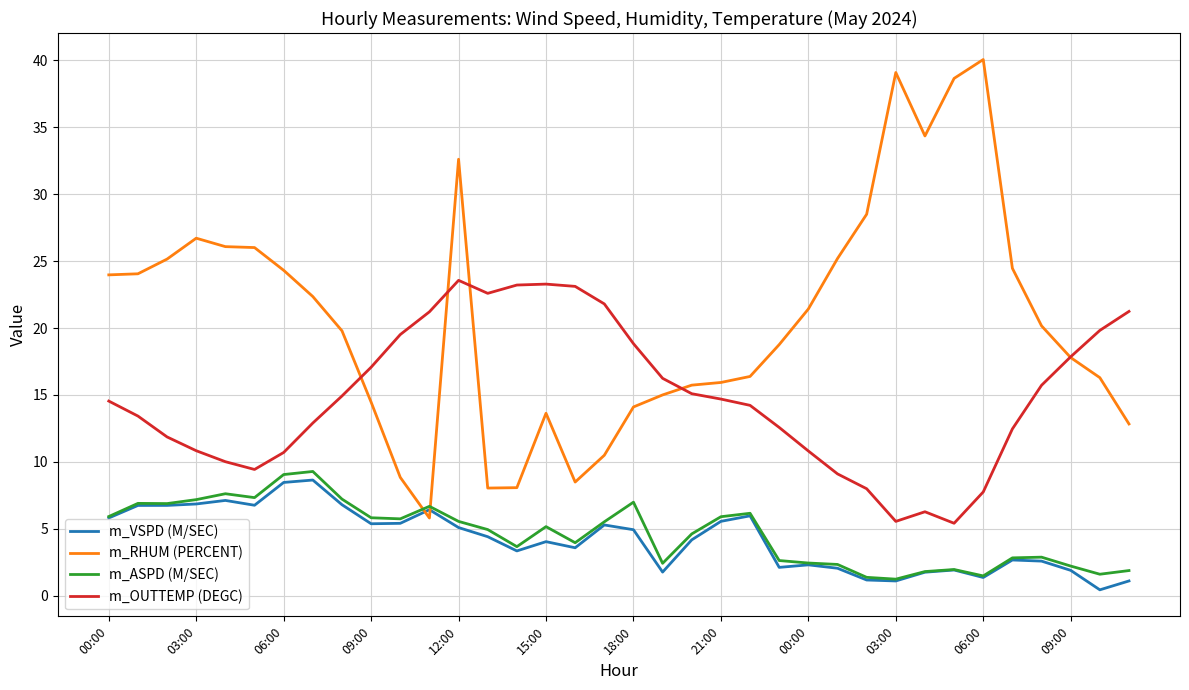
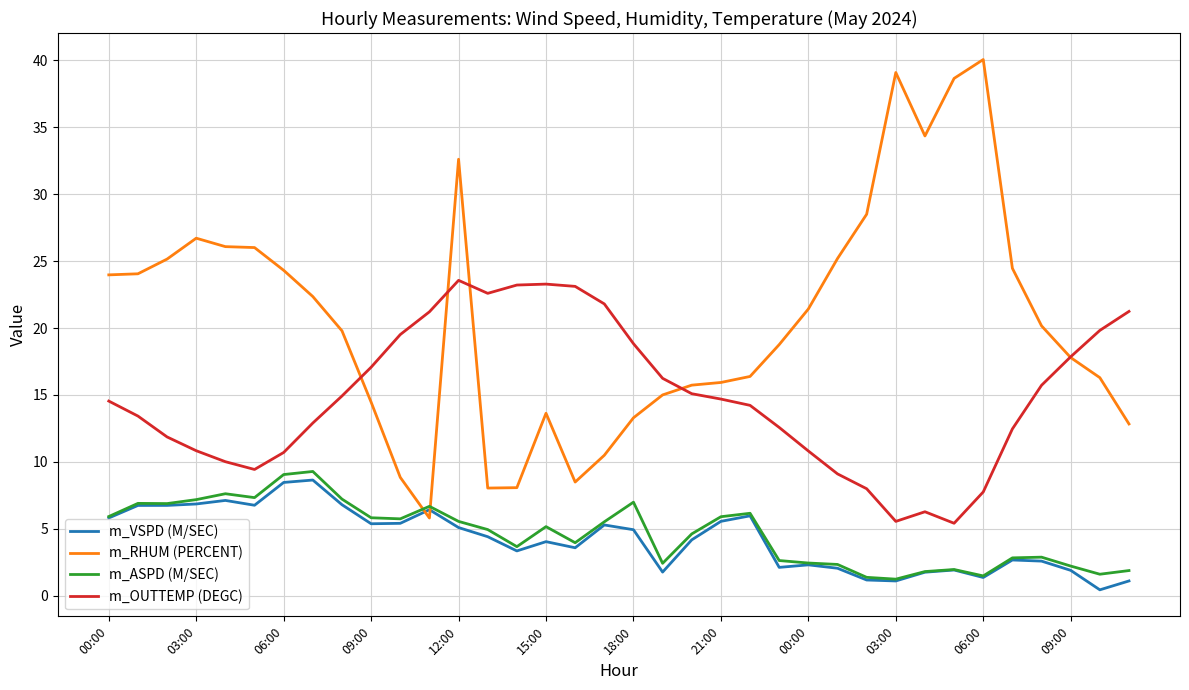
  {
    "m_VSPD (M/SEC)": {
      "12:00": 5.1,
      "15:00": 4.0,
      "18:00": 4.9,
      "21:00": 5.6
    },
    "m_RHUM (PERCENT)": {
      "12:00": 32.6,
      "15:00": 13.6,
-     "18:00": 14.1,
+     "18:00": 13.3,
      "21:00": 15.9
    },
    "m_ASPD (M/SEC)": {
      "12:00": 5.5,
      "15:00": 5.2,
      "18:00": 7.0,
      "21:00": 5.9
    },
    "m_OUTTEMP (DEGC)": {
      "12:00": 23.6,
      "15:00": 23.3,
      "18:00": 18.8,
      "21:00": 14.7
    }
  }
